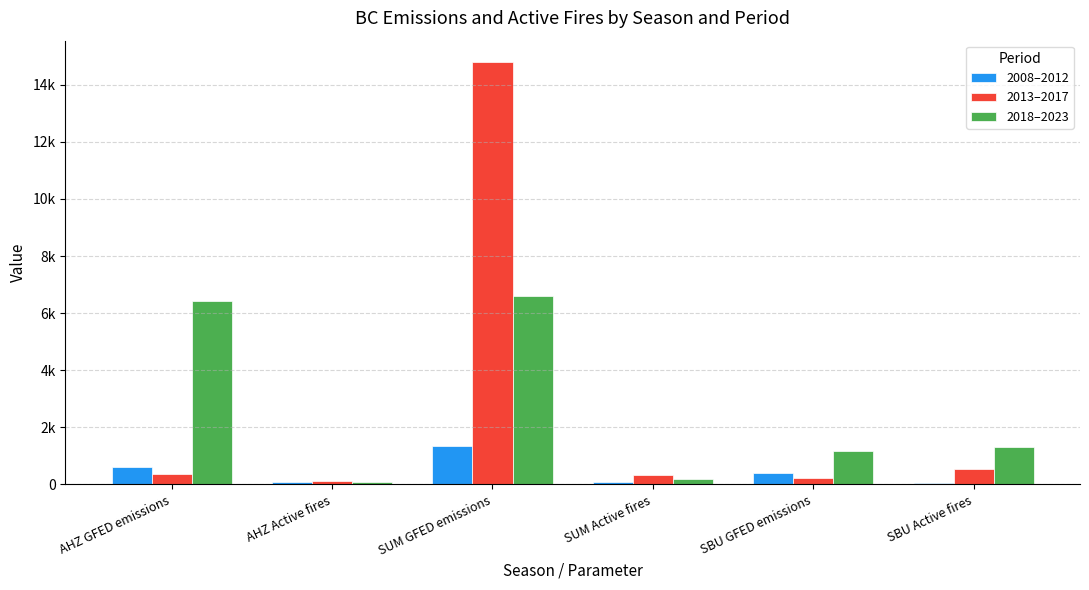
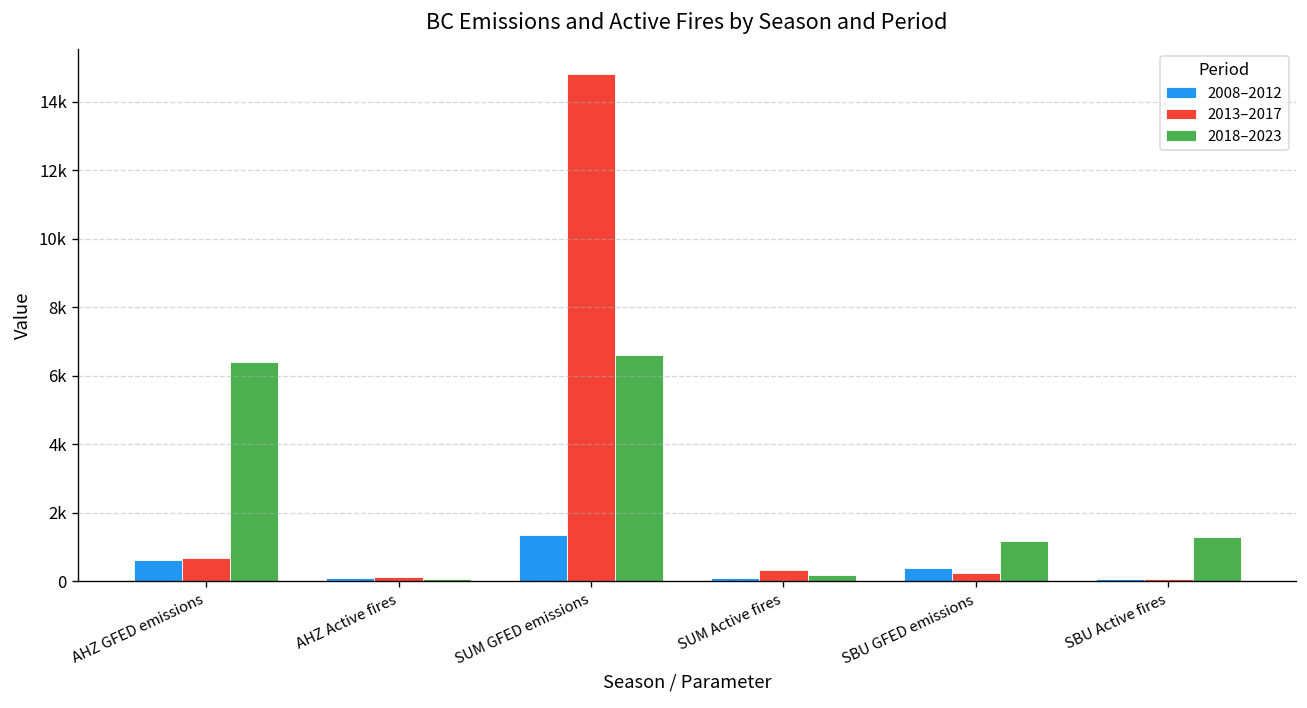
  {
    "2008–2012": {
      "AHZ GFED emissions": 600,
      "AHZ Active fires": 100,
      "SUM GFED emissions": 1300,
      "SUM Active fires": 100,
      "SBU GFED emissions": 400
    },
    "2013–2017": {
-     "AHZ GFED emissions": 400,
+     "AHZ GFED emissions": 700,
      "AHZ Active fires": 100,
      "SUM GFED emissions": 14800,
      "SUM Active fires": 300,
      "SBU GFED emissions": 200,
-     "SBU Active fires": 500
+     "SBU Active fires": 100
    },
    "2018–2023": {
      "AHZ GFED emissions": 6400,
      "SUM GFED emissions": 6600,
      "SUM Active fires": 200,
      "SBU GFED emissions": 1200,
      "SBU Active fires": 1300
    }
  }
